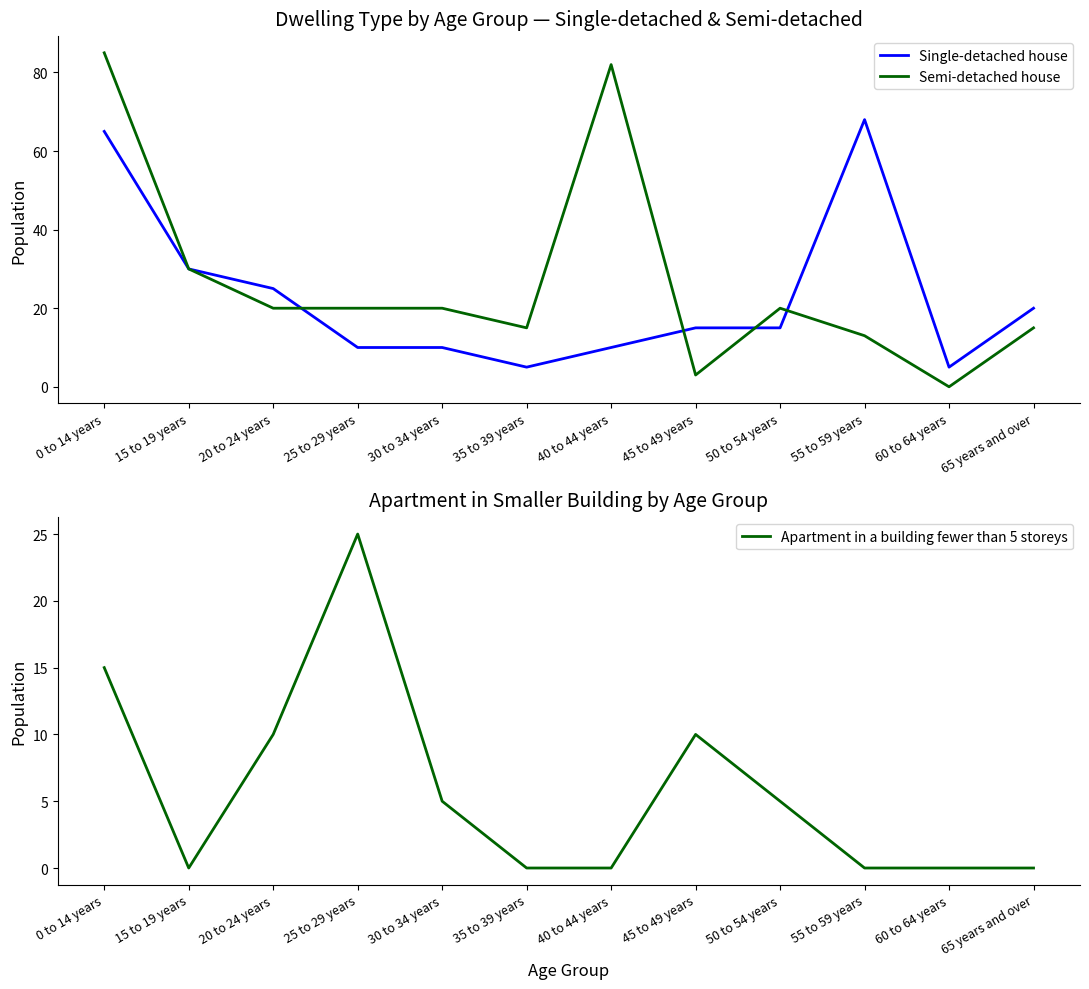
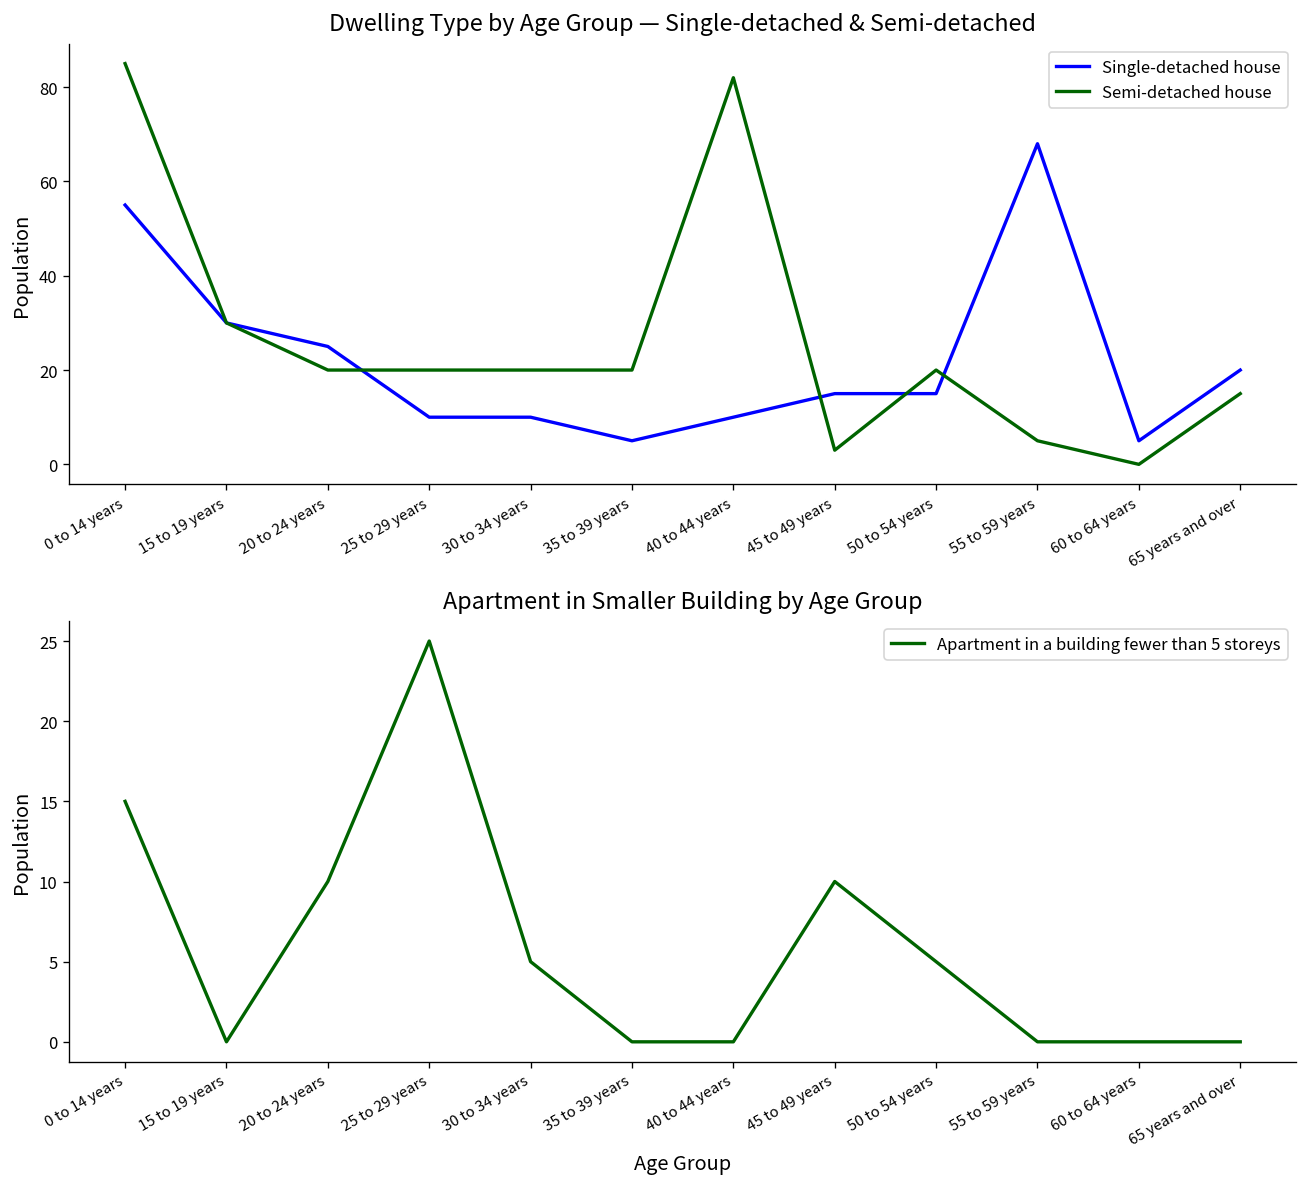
  {
    "Dwelling Type by Age Group — Single-detached & Semi-detached": {
      "Single-detached house": {
-       "0 to 14 years": 65,
+       "0 to 14 years": 55,
        "20 to 24 years": 25,
        "25 to 29 years": 10,
        "30 to 34 years": 10,
        "35 to 39 years": 5,
        "40 to 44 years": 10,
        "45 to 49 years": 15,
        "50 to 54 years": 15,
        "55 to 59 years": 68,
        "60 to 64 years": 5,
        "65 years and over": 20
      },
      "Semi-detached house": {
        "0 to 14 years": 85,
        "20 to 24 years": 20,
        "25 to 29 years": 20,
        "30 to 34 years": 20,
-       "35 to 39 years": 15,
+       "35 to 39 years": 20,
        "40 to 44 years": 82,
        "45 to 49 years": 3,
        "50 to 54 years": 20,
-       "55 to 59 years": 13,
+       "55 to 59 years": 5,
        "60 to 64 years": 0,
        "65 years and over": 15
      }
    },
    "Apartment in Smaller Building by Age Group": {
      "0 to 14 years": 15.0,
      "15 to 19 years": 0.0,
      "20 to 24 years": 10.0,
      "25 to 29 years": 25.0,
      "30 to 34 years": 5.0,
      "35 to 39 years": 0.0,
      "40 to 44 years": 0.0,
      "45 to 49 years": 10.0,
      "50 to 54 years": 5.0,
      "55 to 59 years": 0.0,
      "60 to 64 years": 0.0,
      "65 years and over": 0.0
    }
  }
